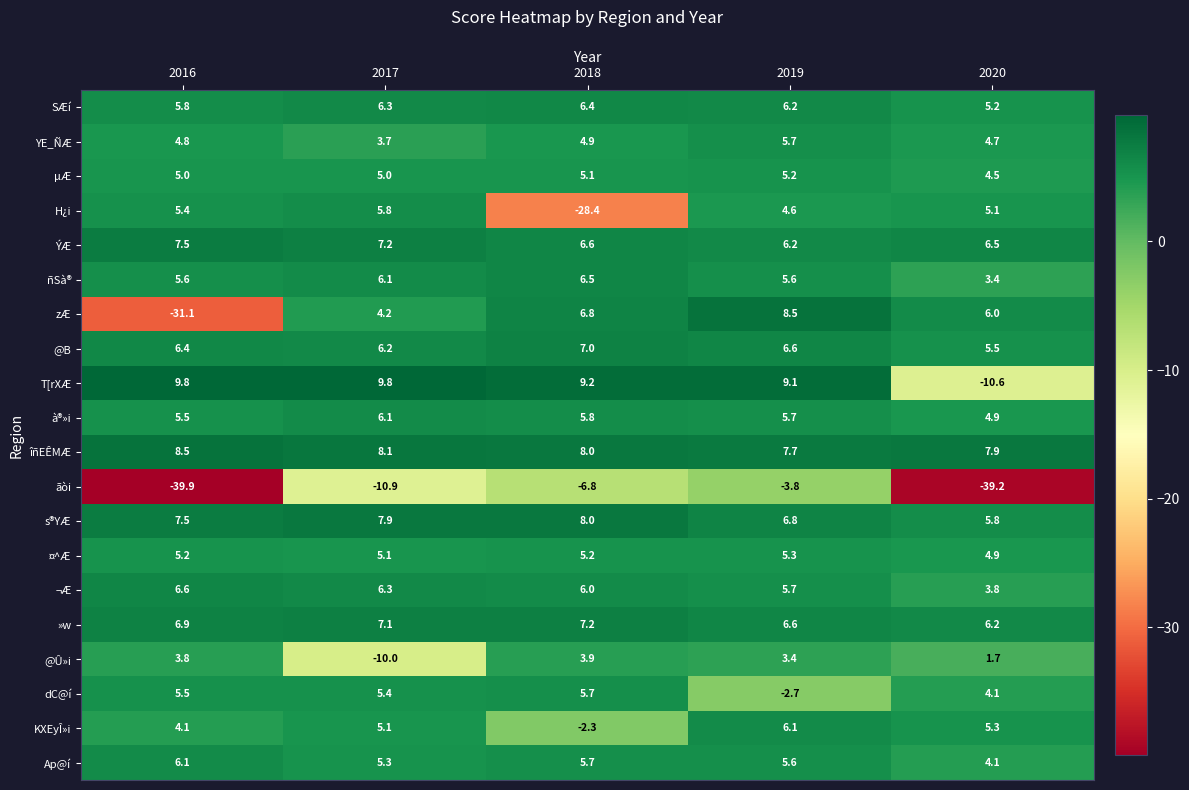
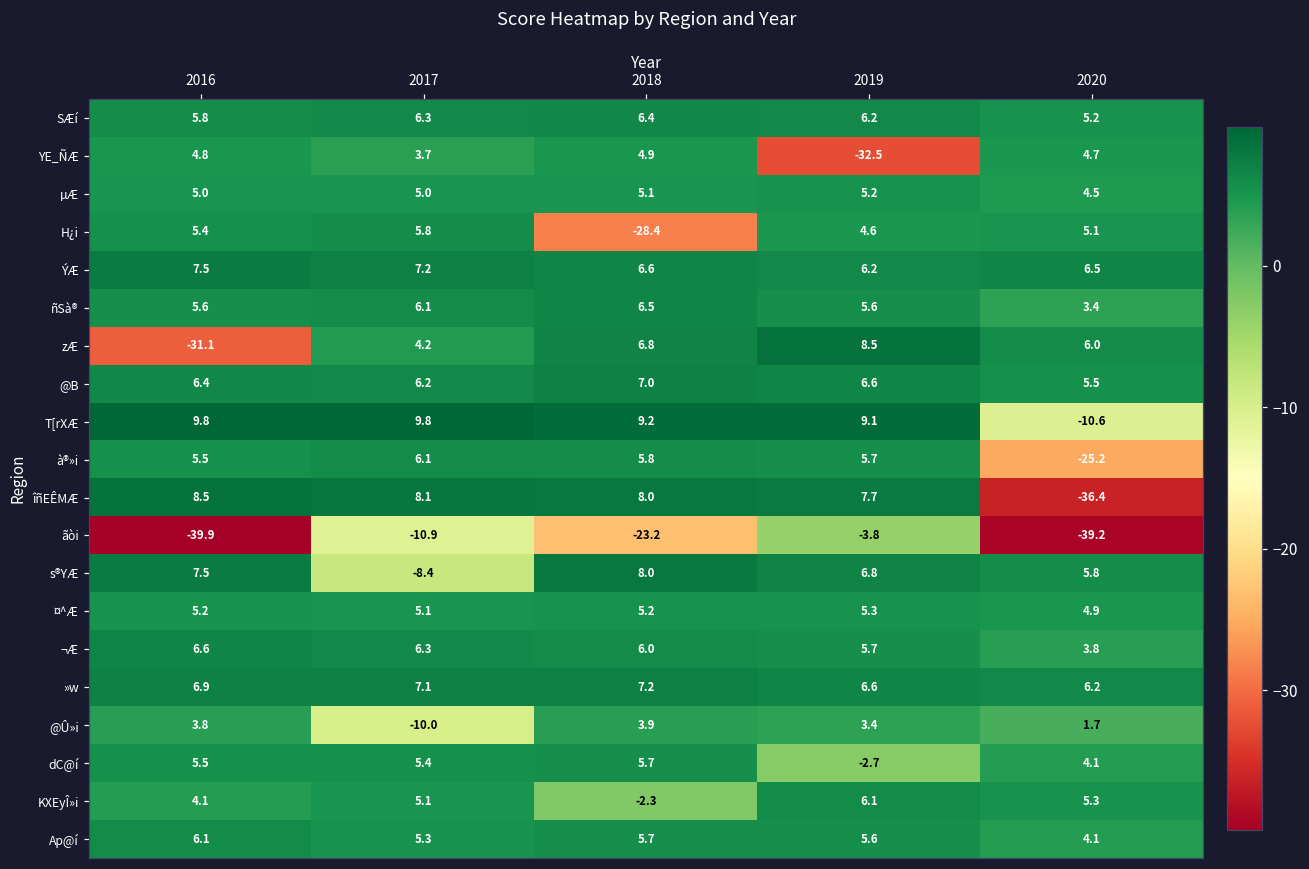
  {
    "SÆí": {
      "2016": 5.8,
      "2017": 6.3,
      "2018": 6.4,
      "2019": 6.2,
      "2020": 5.2
    },
    "YE_ÑÆ": {
      "2016": 4.8,
      "2017": 3.7,
      "2018": 4.9,
-     "2019": 5.7,
+     "2019": -32.5,
      "2020": 4.7
    },
    "µÆ": {
      "2016": 5.0,
      "2017": 5.0,
      "2018": 5.1,
      "2019": 5.2,
      "2020": 4.5
    },
    "H¿i": {
      "2016": 5.4,
      "2017": 5.8,
      "2018": -28.4,
      "2019": 4.6,
      "2020": 5.1
    },
    "ÝÆ": {
      "2016": 7.5,
      "2017": 7.2,
      "2018": 6.6,
      "2019": 6.2,
      "2020": 6.5
    },
    "ñSà®": {
      "2016": 5.6,
      "2017": 6.1,
      "2018": 6.5,
      "2019": 5.6,
      "2020": 3.4
    },
    "zÆ": {
      "2016": -31.1,
      "2017": 4.2,
      "2018": 6.8,
      "2019": 8.5,
      "2020": 6.0
    },
    "@B": {
      "2016": 6.4,
      "2017": 6.2,
      "2018": 7.0,
      "2019": 6.6,
      "2020": 5.5
    },
    "T[rXÆ": {
      "2016": 9.8,
      "2017": 9.8,
      "2018": 9.2,
      "2019": 9.1,
      "2020": -10.6
    },
    "à®»i": {
      "2016": 5.5,
      "2017": 6.1,
      "2018": 5.8,
      "2019": 5.7,
-     "2020": 4.9
+     "2020": -25.2
    },
    "îñEÊMÆ": {
      "2016": 8.5,
      "2017": 8.1,
      "2018": 8.0,
      "2019": 7.7,
-     "2020": 7.9
+     "2020": -36.4
    },
    "ãòi": {
      "2016": -39.9,
      "2017": -10.9,
-     "2018": -6.8,
+     "2018": -23.2,
      "2019": -3.8,
      "2020": -39.2
    },
    "s®YÆ": {
      "2016": 7.5,
-     "2017": 7.9,
+     "2017": -8.4,
      "2018": 8.0,
      "2019": 6.8,
      "2020": 5.8
    },
    "¤^Æ": {
      "2016": 5.2,
      "2017": 5.1,
      "2018": 5.2,
      "2019": 5.3,
      "2020": 4.9
    },
    "¬Æ": {
      "2016": 6.6,
      "2017": 6.3,
      "2018": 6.0,
      "2019": 5.7,
      "2020": 3.8
    },
    "»w": {
      "2016": 6.9,
      "2017": 7.1,
      "2018": 7.2,
      "2019": 6.6,
      "2020": 6.2
    },
    "@Û»i": {
      "2016": 3.8,
      "2017": -10.0,
      "2018": 3.9,
      "2019": 3.4,
      "2020": 1.7
    },
    "dC@í": {
      "2016": 5.5,
      "2017": 5.4,
      "2018": 5.7,
      "2019": -2.7,
      "2020": 4.1
    },
    "KXEyÎ»i": {
      "2016": 4.1,
      "2017": 5.1,
      "2018": -2.3,
      "2019": 6.1,
      "2020": 5.3
    },
    "Ap@í": {
      "2016": 6.1,
      "2017": 5.3,
      "2018": 5.7,
      "2019": 5.6,
      "2020": 4.1
    }
  }
